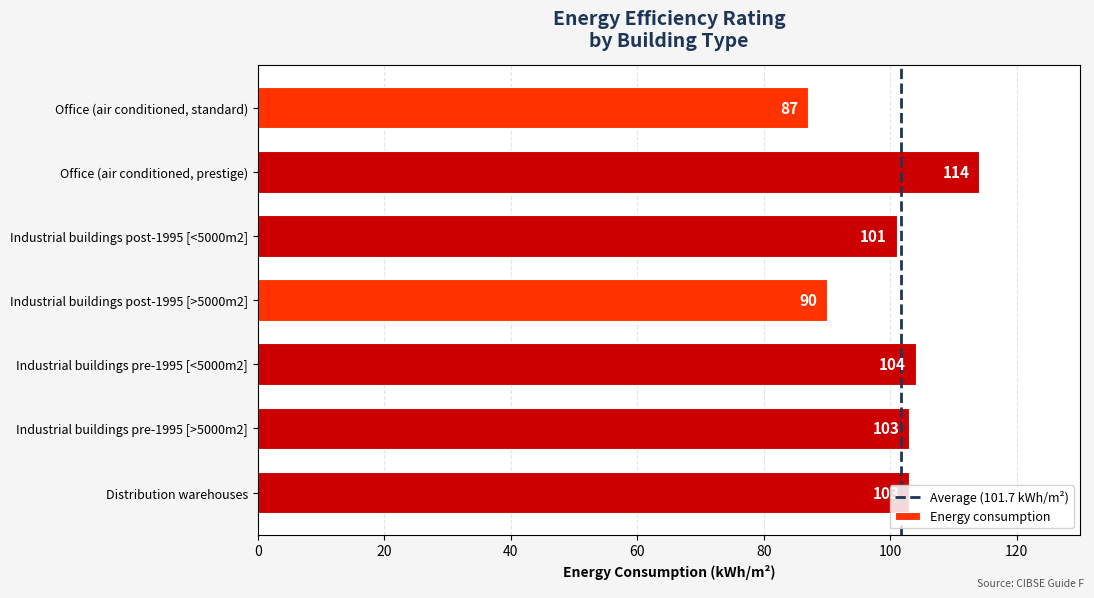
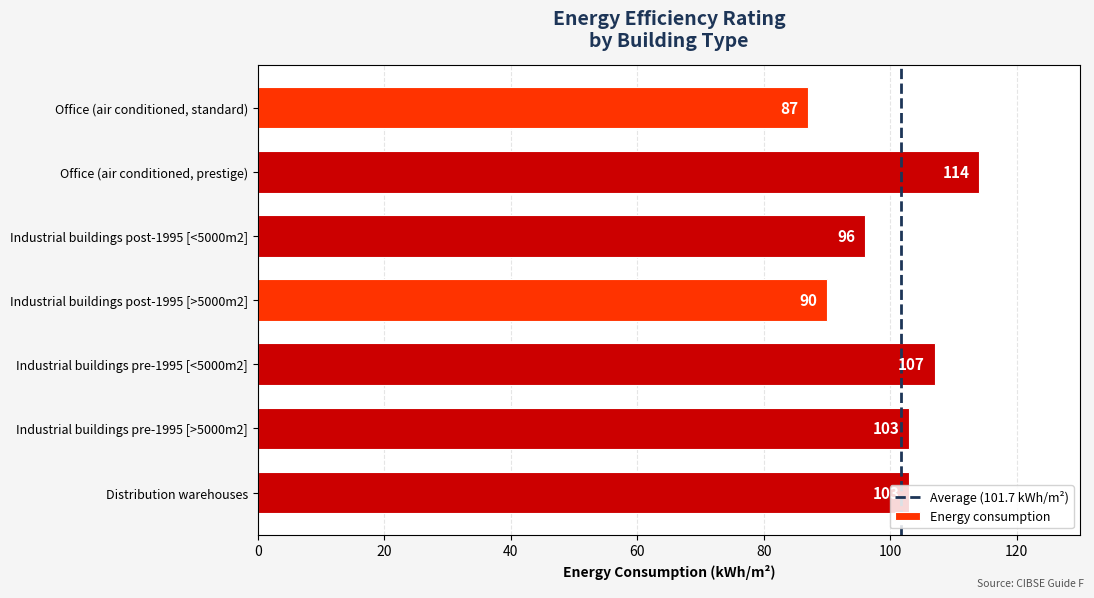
  {
    "Office (air conditioned, standard)": 87,
    "Office (air conditioned, prestige)": 114,
-   "Industrial buildings post-1995 [<5000m2]": 101,
+   "Industrial buildings post-1995 [<5000m2]": 96,
    "Industrial buildings post-1995 [>5000m2]": 90,
-   "Industrial buildings pre-1995 [<5000m2]": 104,
+   "Industrial buildings pre-1995 [<5000m2]": 107,
    "Industrial buildings pre-1995 [>5000m2]": 103
  }
